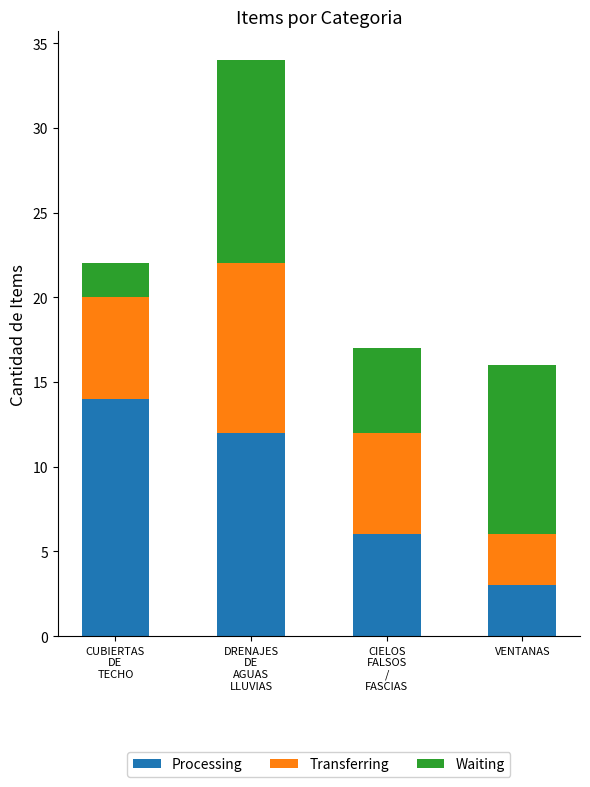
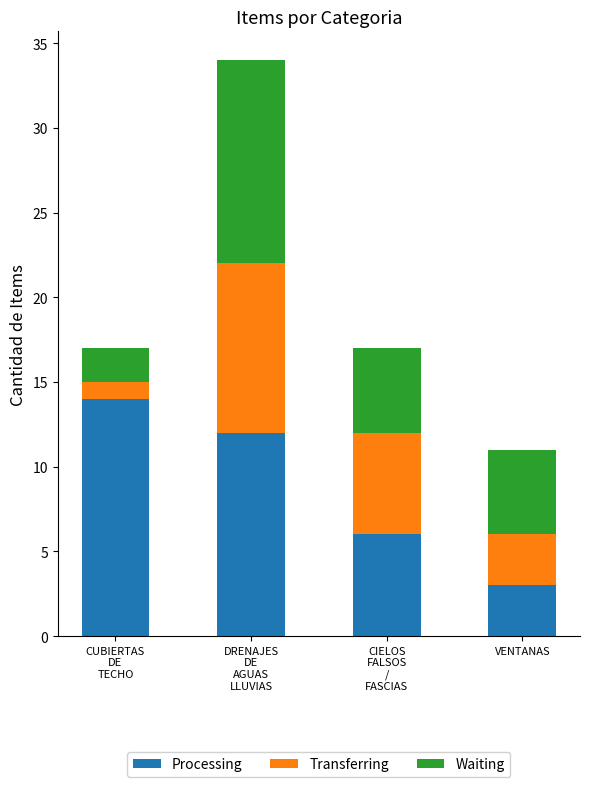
  {
    "Processing": {
      "CUBIERTAS DE TECHO": 14,
      "DRENAJES DE AGUAS LLUVIAS": 12,
      "CIELOS FALSOS / FASCIAS": 6,
      "VENTANAS": 3
    },
    "Transferring": {
-     "CUBIERTAS DE TECHO": 6,
+     "CUBIERTAS DE TECHO": 1,
      "DRENAJES DE AGUAS LLUVIAS": 10,
      "CIELOS FALSOS / FASCIAS": 6,
      "VENTANAS": 3
    },
    "Waiting": {
      "CUBIERTAS DE TECHO": 2,
      "DRENAJES DE AGUAS LLUVIAS": 12,
      "CIELOS FALSOS / FASCIAS": 5,
-     "VENTANAS": 10
+     "VENTANAS": 5
    }
  }
